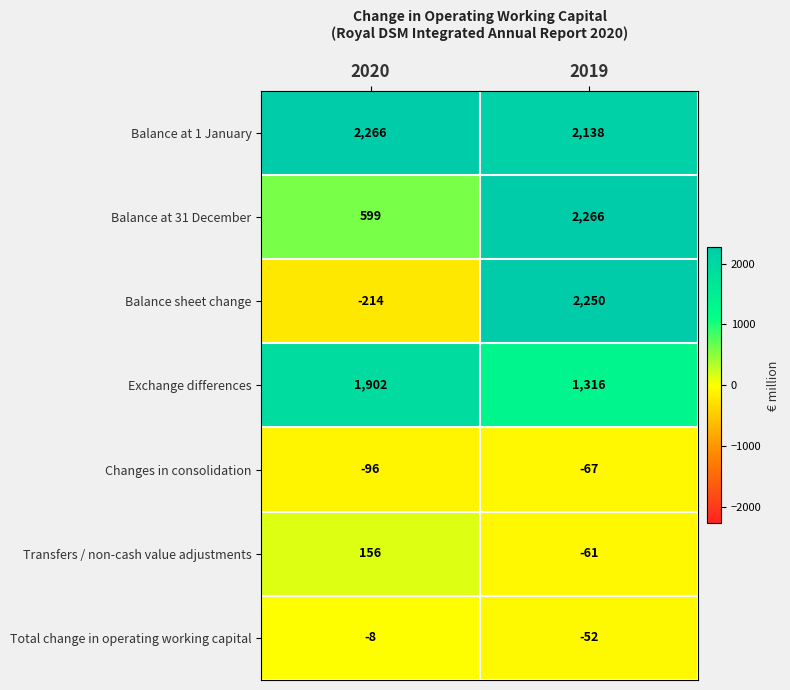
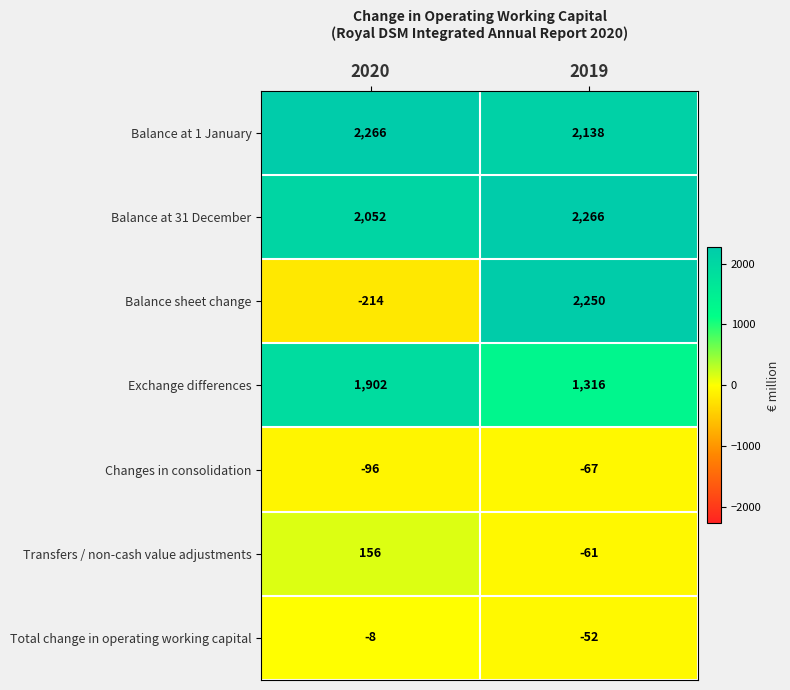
  {
    "Balance at 1 January": {
      "2020": "2,266",
      "2019": "2,138"
    },
    "Balance at 31 December": {
-     "2020": "599",
+     "2020": "2,052",
      "2019": "2,266"
    },
    "Balance sheet change": {
      "2020": "-214",
      "2019": "2,250"
    },
    "Exchange differences": {
      "2020": "1,902",
      "2019": "1,316"
    },
    "Changes in consolidation": {
      "2020": "-96",
      "2019": "-67"
    },
    "Transfers / non-cash value adjustments": {
      "2020": "156",
      "2019": "-61"
    },
    "Total change in operating working capital": {
      "2020": "-8",
      "2019": "-52"
    }
  }
